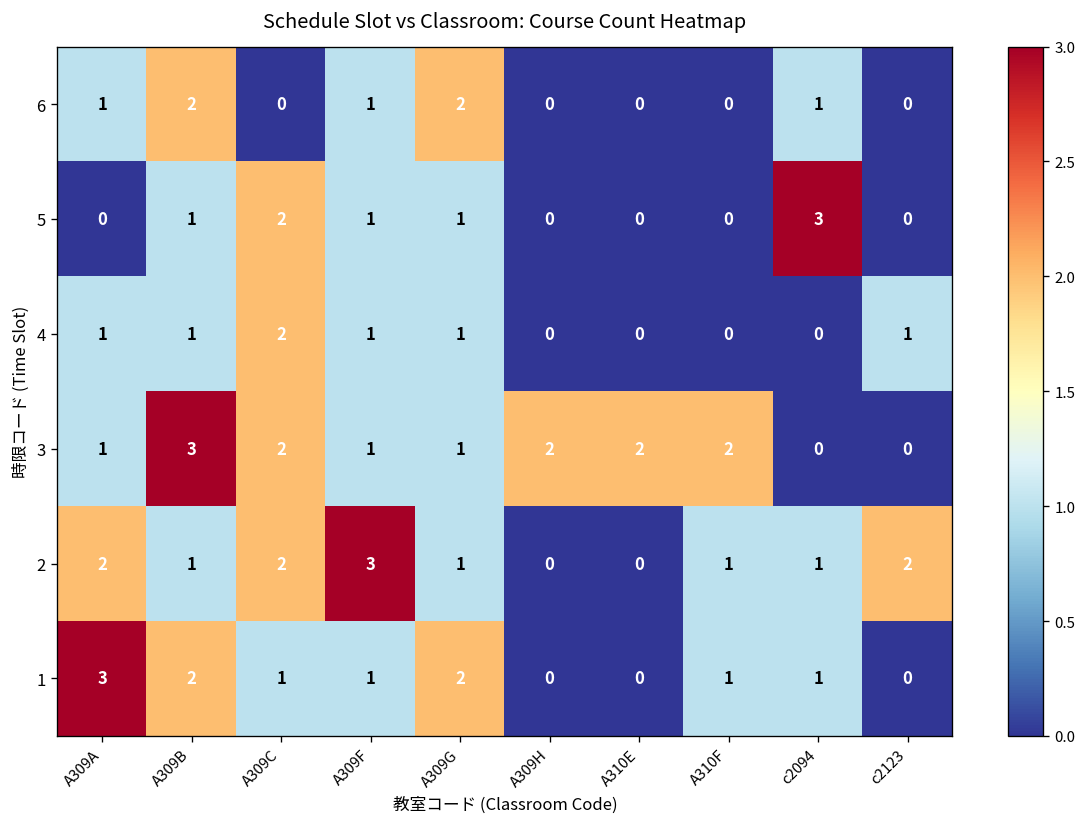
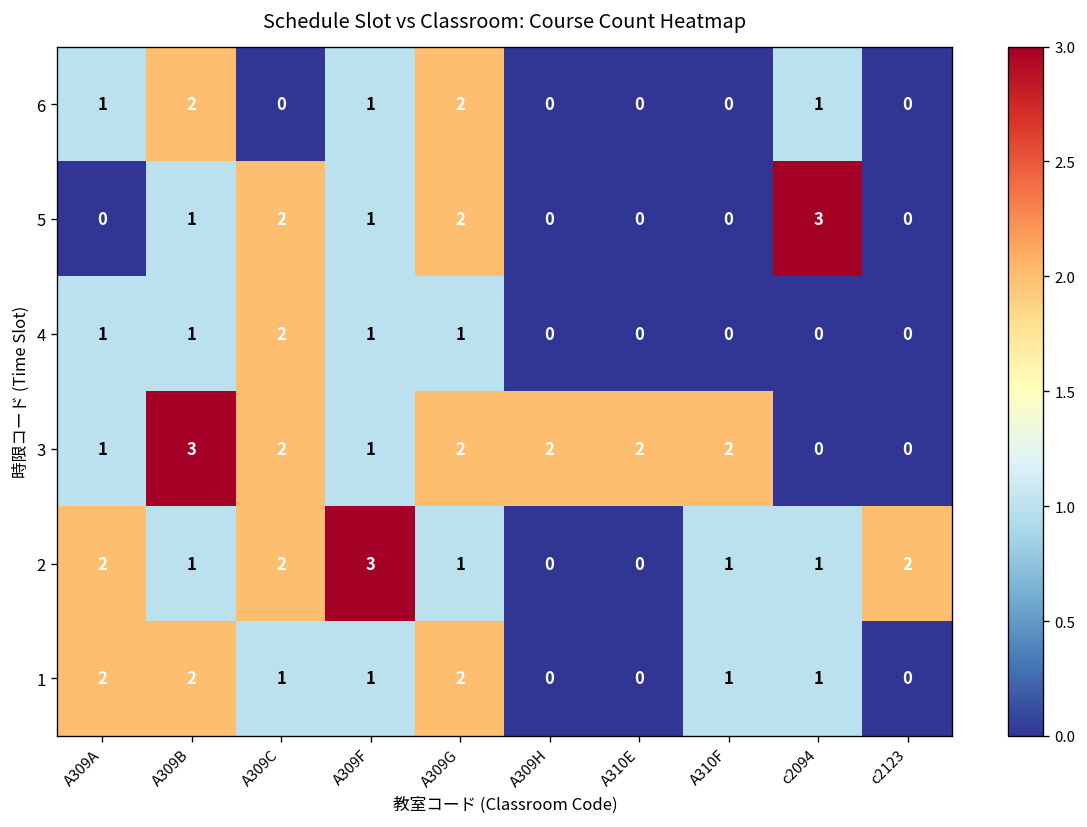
  {
    "6": {
      "A309A": 1,
      "A309B": 2,
      "A309C": 0,
      "A309F": 1,
      "A309G": 2,
      "A309H": 0,
      "A310E": 0,
      "A310F": 0,
      "c2094": 1,
      "c2123": 0
    },
    "5": {
      "A309A": 0,
      "A309B": 1,
      "A309C": 2,
      "A309F": 1,
-     "A309G": 1,
+     "A309G": 2,
      "A309H": 0,
      "A310E": 0,
      "A310F": 0,
      "c2094": 3,
      "c2123": 0
    },
    "4": {
      "A309A": 1,
      "A309B": 1,
      "A309C": 2,
      "A309F": 1,
      "A309G": 1,
      "A309H": 0,
      "A310E": 0,
      "A310F": 0,
      "c2094": 0,
-     "c2123": 1
+     "c2123": 0
    },
    "3": {
      "A309A": 1,
      "A309B": 3,
      "A309C": 2,
      "A309F": 1,
-     "A309G": 1,
+     "A309G": 2,
      "A309H": 2,
      "A310E": 2,
      "A310F": 2,
      "c2094": 0,
      "c2123": 0
    },
    "2": {
      "A309A": 2,
      "A309B": 1,
      "A309C": 2,
      "A309F": 3,
      "A309G": 1,
      "A309H": 0,
      "A310E": 0,
      "A310F": 1,
      "c2094": 1,
      "c2123": 2
    },
    "1": {
-     "A309A": 3,
+     "A309A": 2,
      "A309B": 2,
      "A309C": 1,
      "A309F": 1,
      "A309G": 2,
      "A309H": 0,
      "A310E": 0,
      "A310F": 1,
      "c2094": 1,
      "c2123": 0
    }
  }
